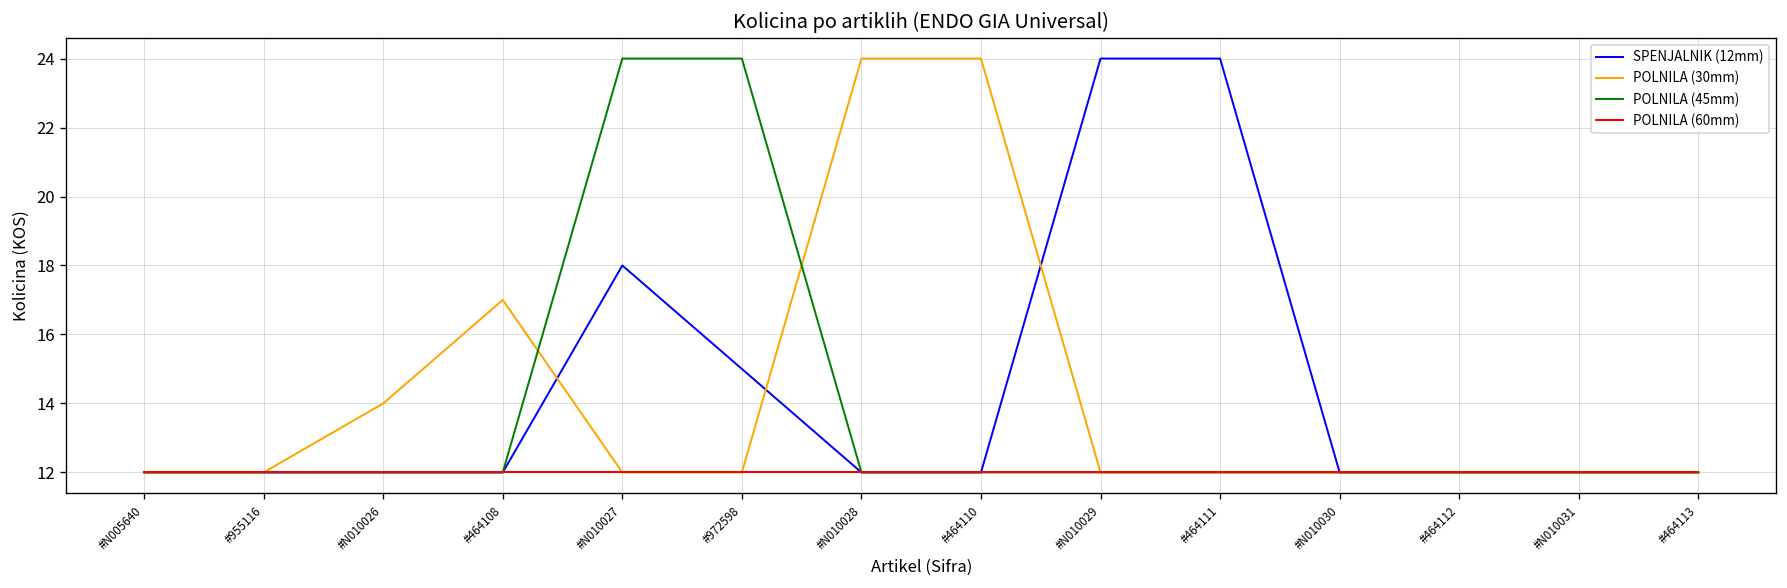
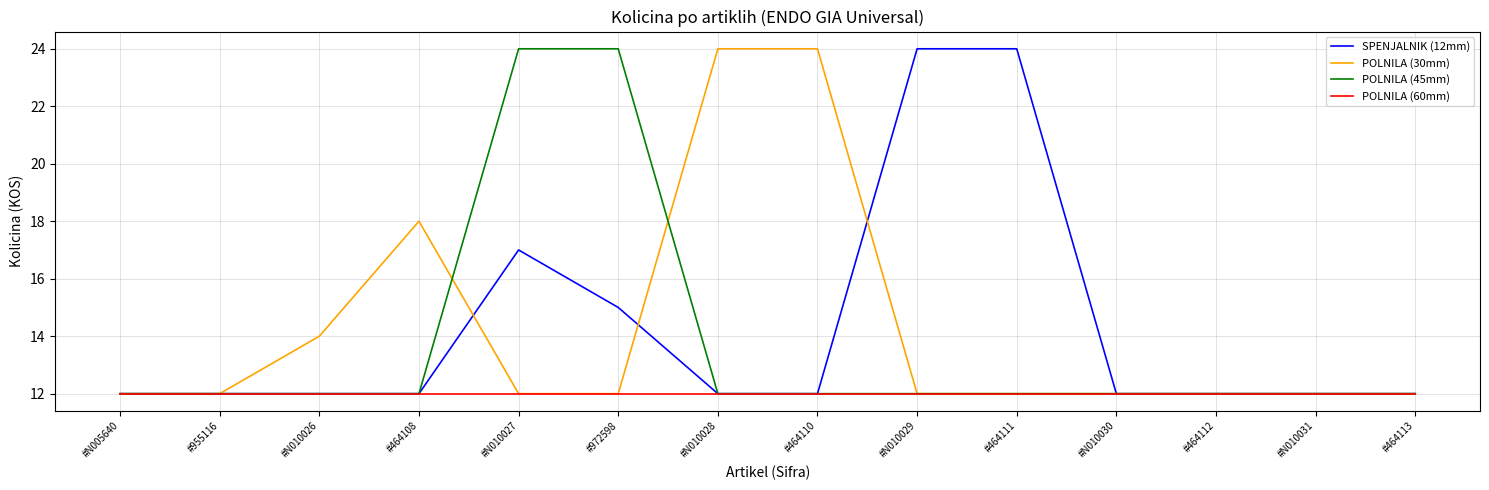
  {
    "SPENJALNIK (12mm)": {
-     "#N010027": 18,
+     "#N010027": 17,
      "#972598": 15,
      "#N010029": 24,
      "#464111": 24
    },
    "POLNILA (30mm)": {
      "#N010026": 14,
-     "#464108": 17,
+     "#464108": 18,
      "#N010028": 24,
      "#464110": 24
    },
    "POLNILA (45mm)": {
      "#N010027": 24,
      "#972598": 24
    }
  }
